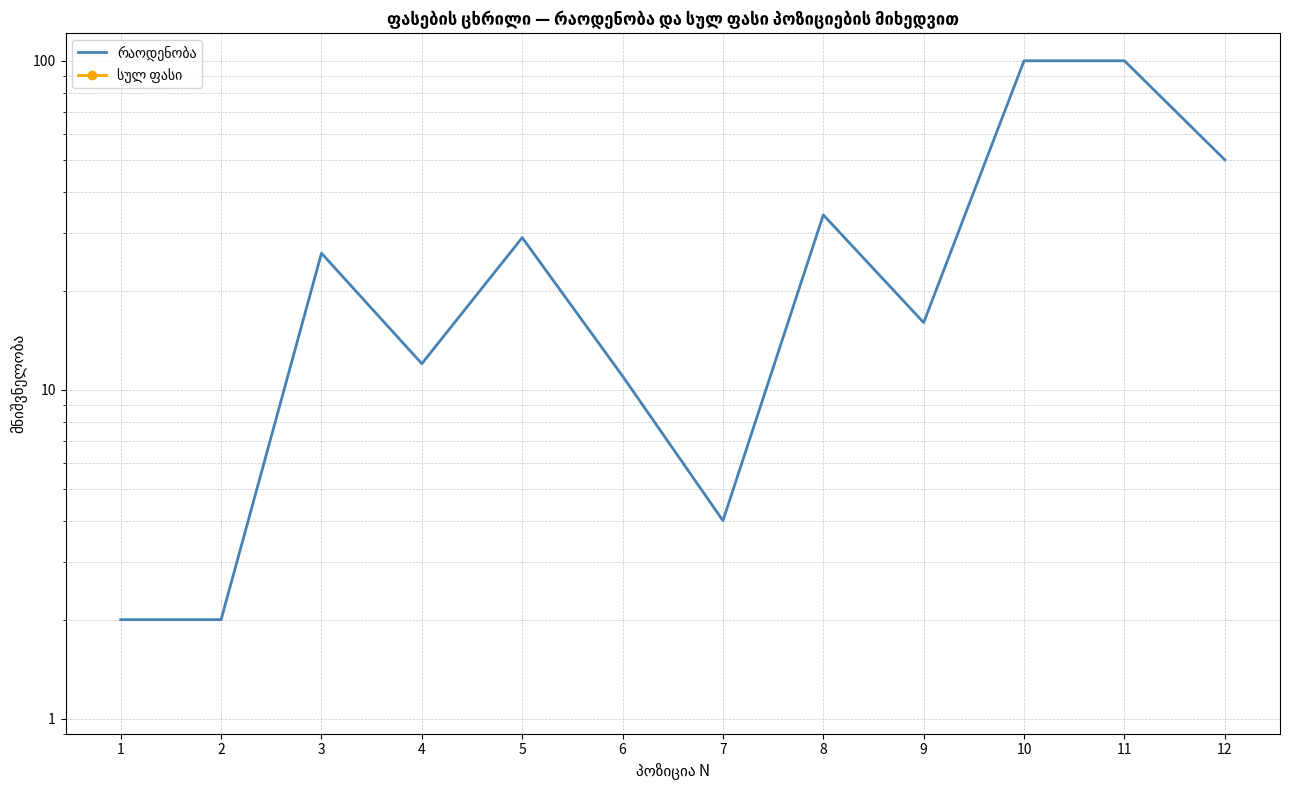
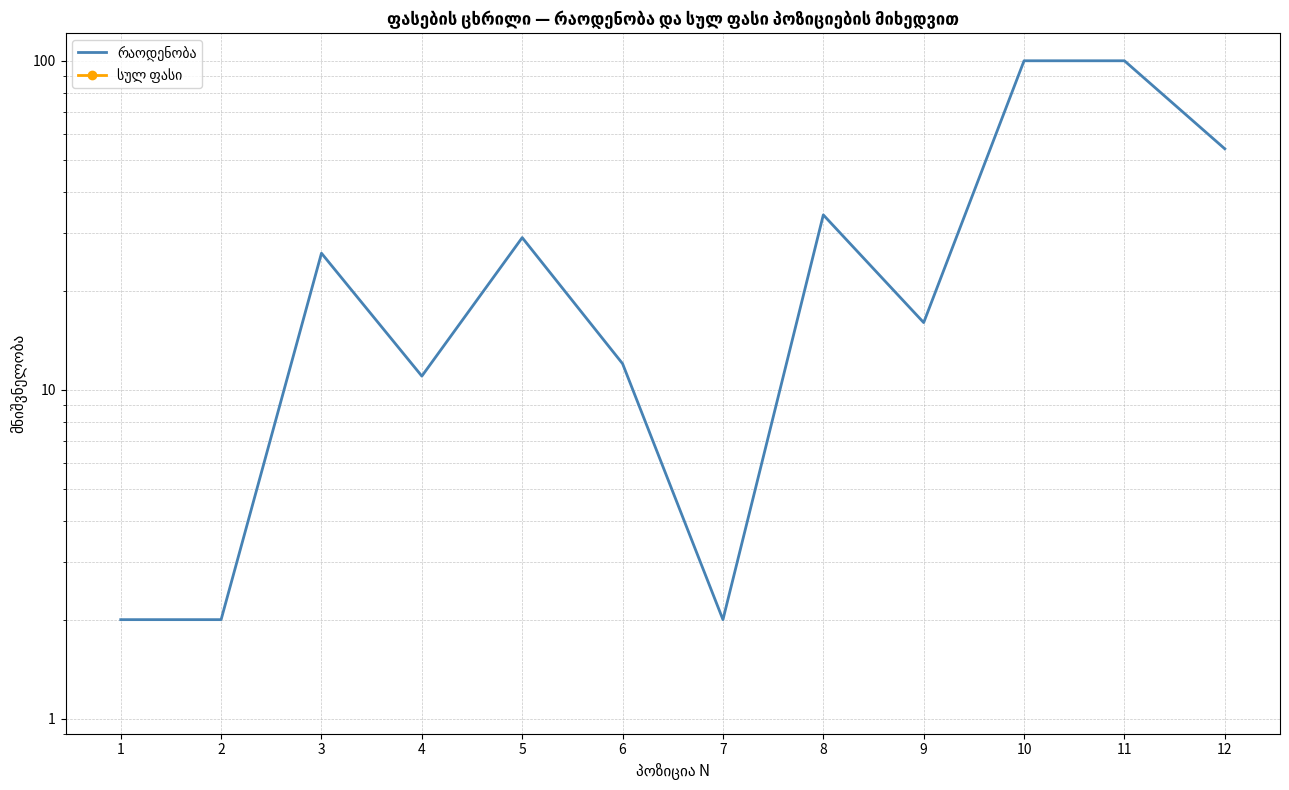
  {
    "რაოდენობა": {
      "1": 2,
      "2": 2,
      "3": 26,
-     "4": 12,
+     "4": 11,
      "5": 29,
-     "6": 11,
-     "7": 4,
+     "6": 12,
+     "7": 2,
      "8": 34,
      "9": 16,
      "10": 100,
      "11": 100,
-     "12": 50
+     "12": 54
    }
  }
